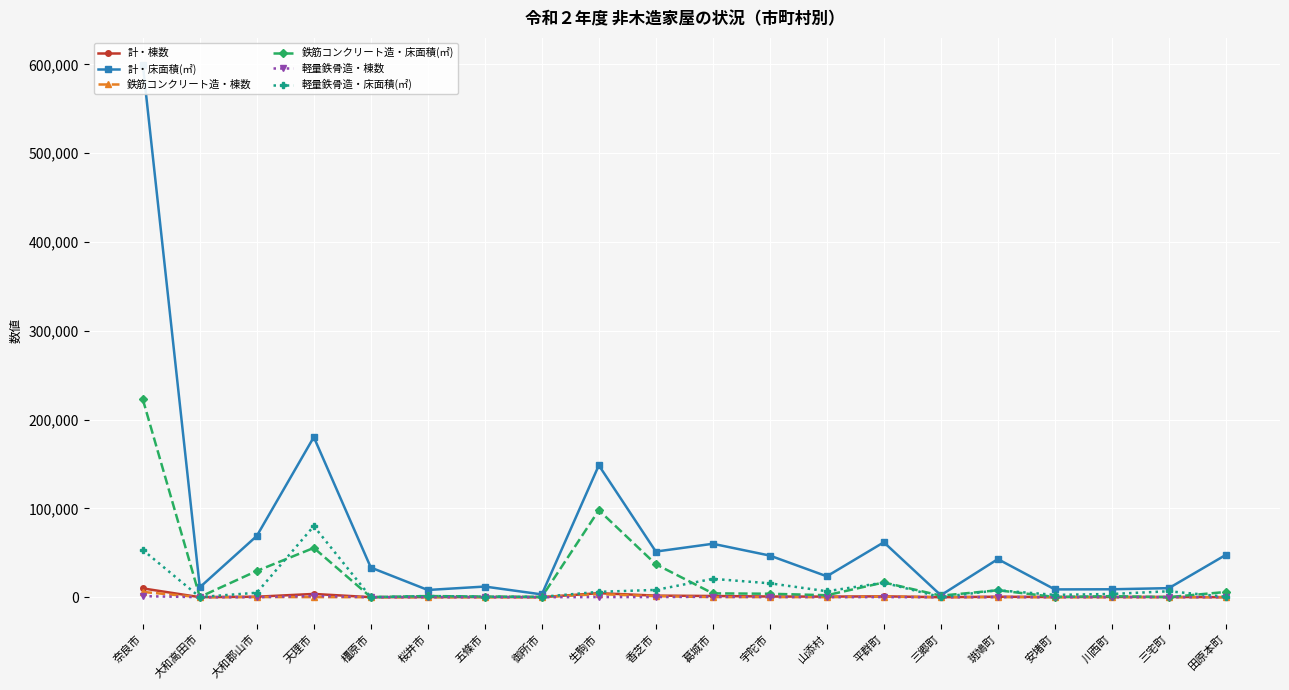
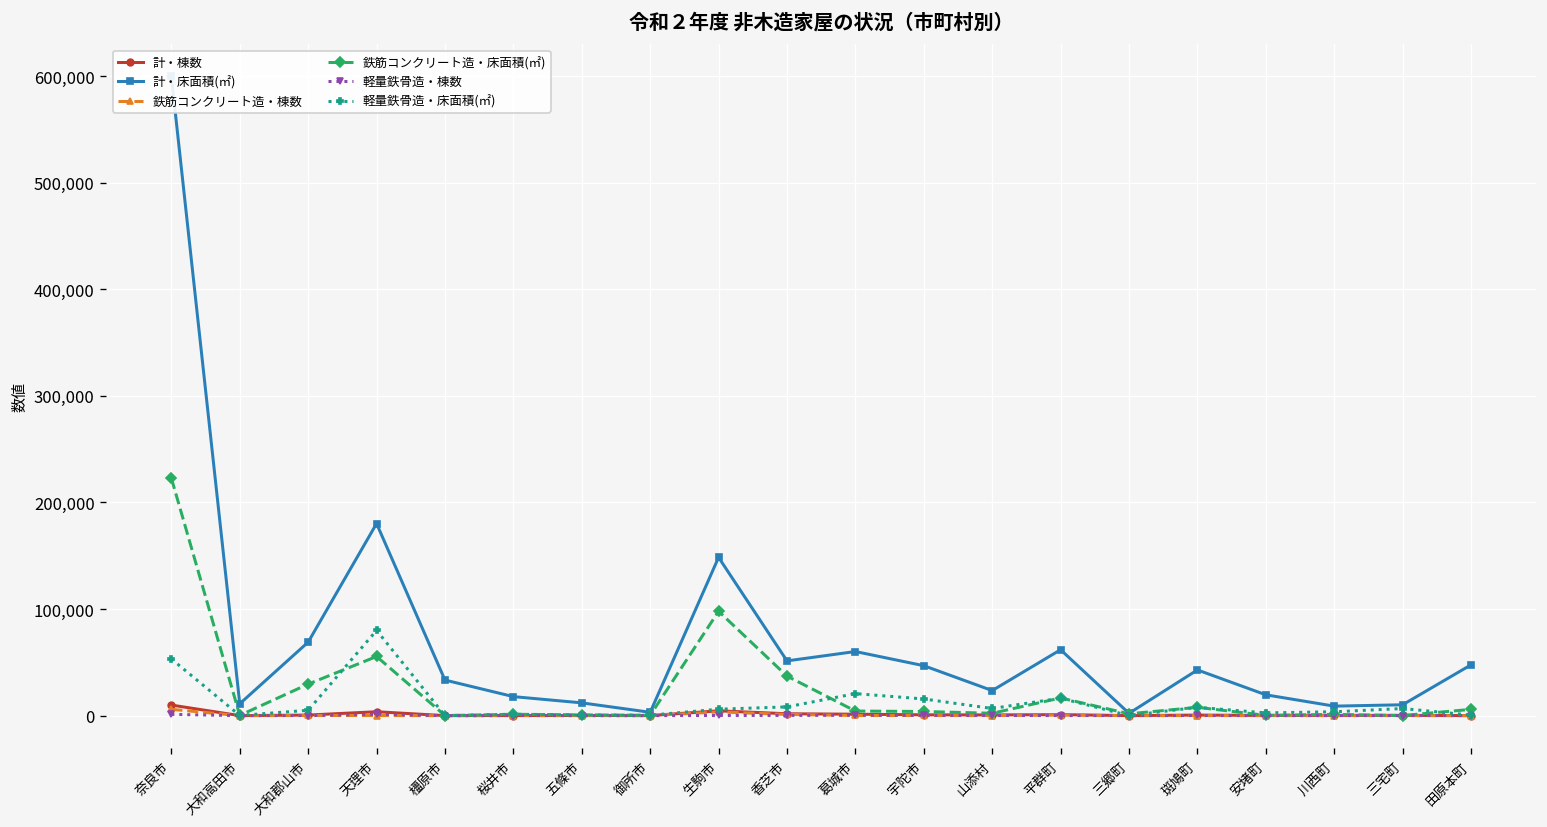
  {
    "計・棟数": {
      "奈良市": "10,000"
    },
    "計・床面積(㎡)": {
      "大和高田市": "10,000",
      "大和郡山市": "70,000",
      "天理市": "180,000",
      "橿原市": "30,000",
-     "桜井市": "10,000",
+     "桜井市": "20,000",
      "五條市": "10,000",
      "生駒市": "150,000",
      "香芝市": "50,000",
      "葛城市": "60,000",
      "宇陀市": "50,000",
      "山添村": "20,000",
      "平群町": "60,000",
      "斑鳩町": "40,000",
-     "安堵町": "10,000",
+     "安堵町": "20,000",
      "川西町": "10,000",
      "三宅町": "10,000",
      "田原本町": "50,000"
    },
    "鉄筋コンクリート造・棟数": {
      "奈良市": "10,000"
    },
    "軽量鉄骨造・棟数": {
      "奈良市": "0",
      "生駒市": "0"
    }
  }
